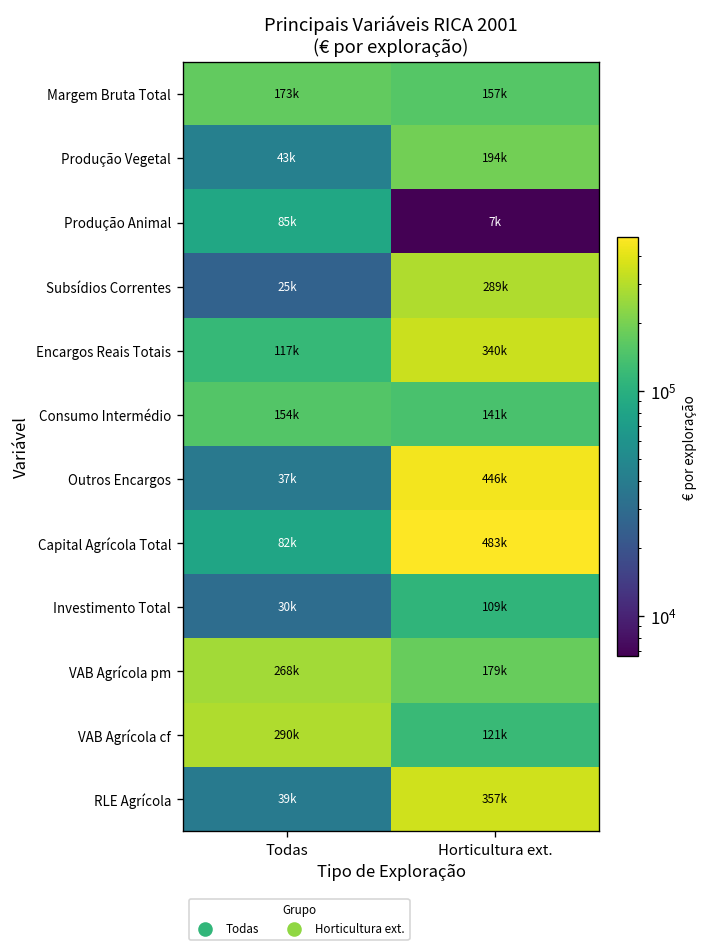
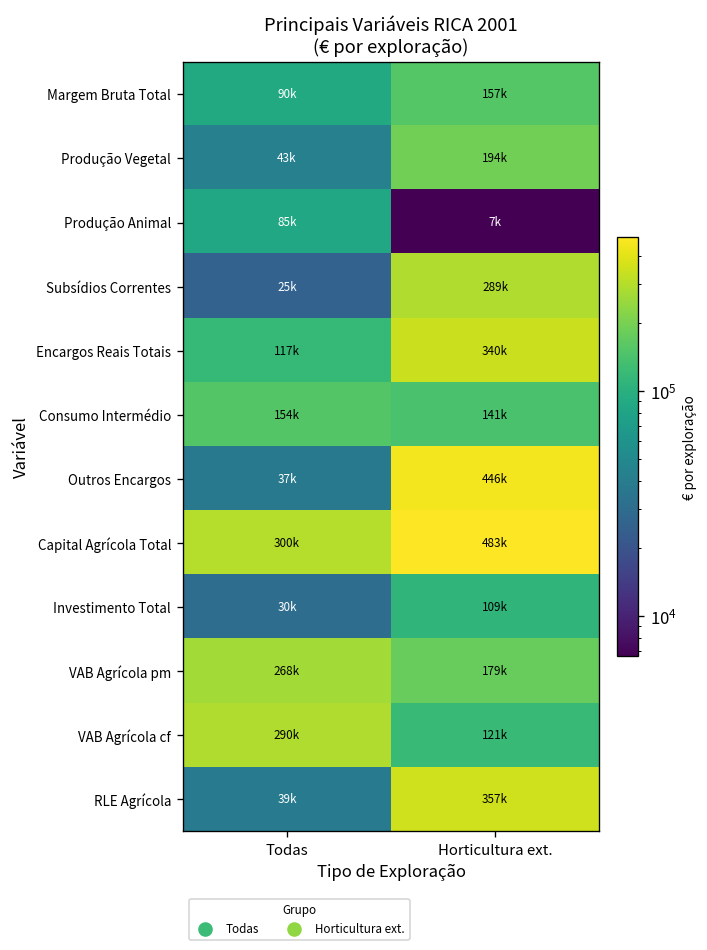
  {
    "Margem Bruta Total": {
-     "Todas": "173k",
+     "Todas": "90k",
      "Horticultura ext.": "157k"
    },
    "Produção Vegetal": {
      "Todas": "43k",
      "Horticultura ext.": "194k"
    },
    "Produção Animal": {
      "Todas": "85k",
      "Horticultura ext.": "7k"
    },
    "Subsídios Correntes": {
      "Todas": "25k",
      "Horticultura ext.": "289k"
    },
    "Encargos Reais Totais": {
      "Todas": "117k",
      "Horticultura ext.": "340k"
    },
    "Consumo Intermédio": {
      "Todas": "154k",
      "Horticultura ext.": "141k"
    },
    "Outros Encargos": {
      "Todas": "37k",
      "Horticultura ext.": "446k"
    },
    "Capital Agrícola Total": {
-     "Todas": "82k",
+     "Todas": "300k",
      "Horticultura ext.": "483k"
    },
    "Investimento Total": {
      "Todas": "30k",
      "Horticultura ext.": "109k"
    },
    "VAB Agrícola pm": {
      "Todas": "268k",
      "Horticultura ext.": "179k"
    },
    "VAB Agrícola cf": {
      "Todas": "290k",
      "Horticultura ext.": "121k"
    },
    "RLE Agrícola": {
      "Todas": "39k",
      "Horticultura ext.": "357k"
    }
  }
